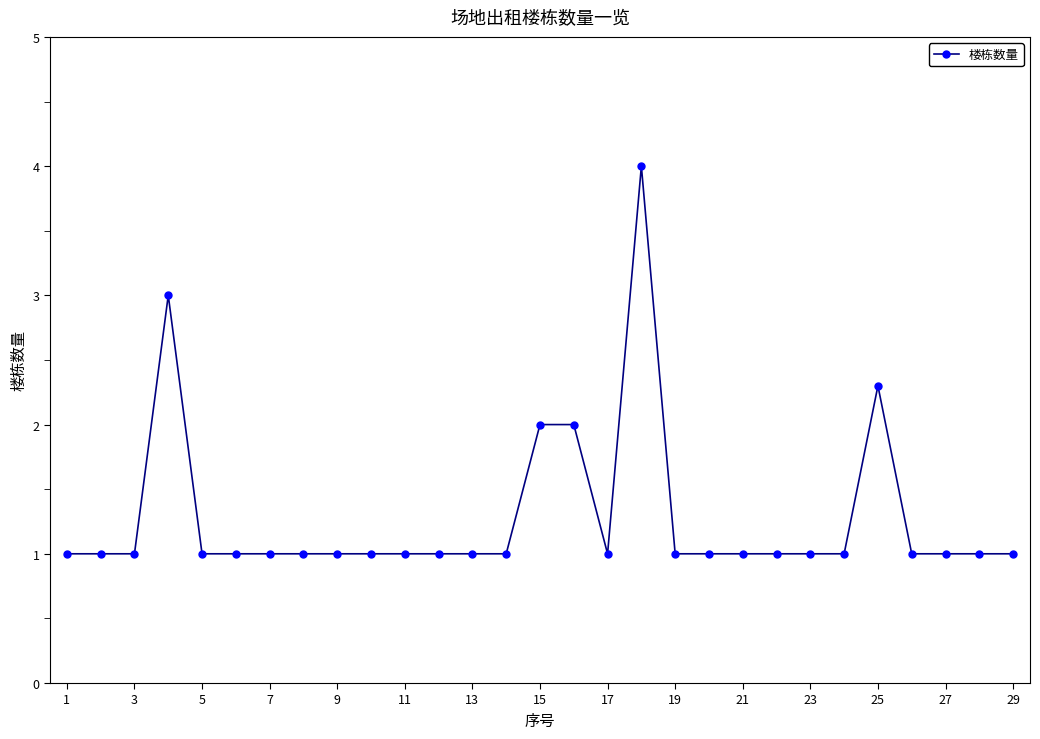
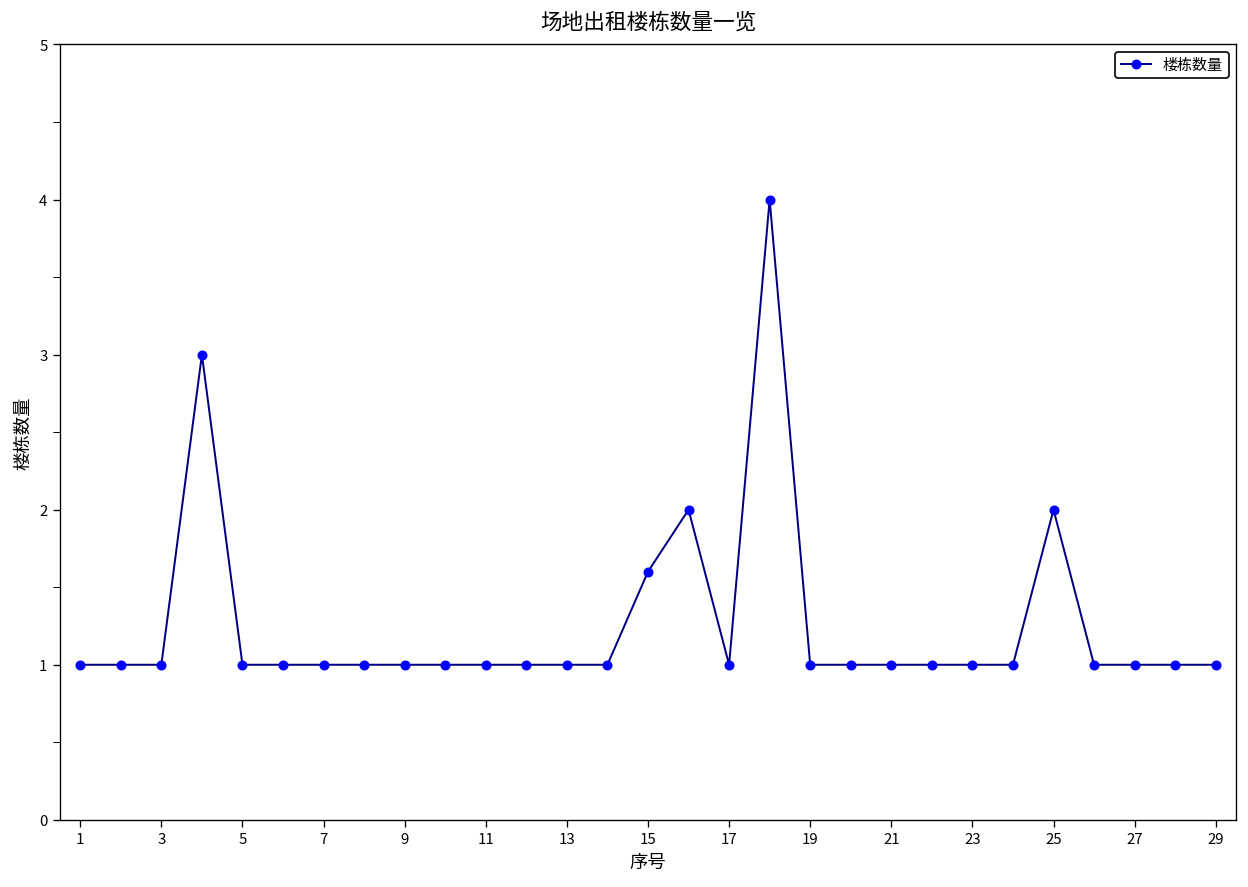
  {
    "1": 1.0,
    "3": 1.0,
    "5": 1.0,
    "7": 1.0,
    "9": 1.0,
    "11": 1.0,
    "13": 1.0,
-   "15": 2.0,
+   "15": 1.6,
    "17": 1.0,
    "19": 1.0,
    "21": 1.0,
    "23": 1.0,
-   "25": 2.3,
+   "25": 2.0,
    "27": 1.0,
    "29": 1.0
  }
